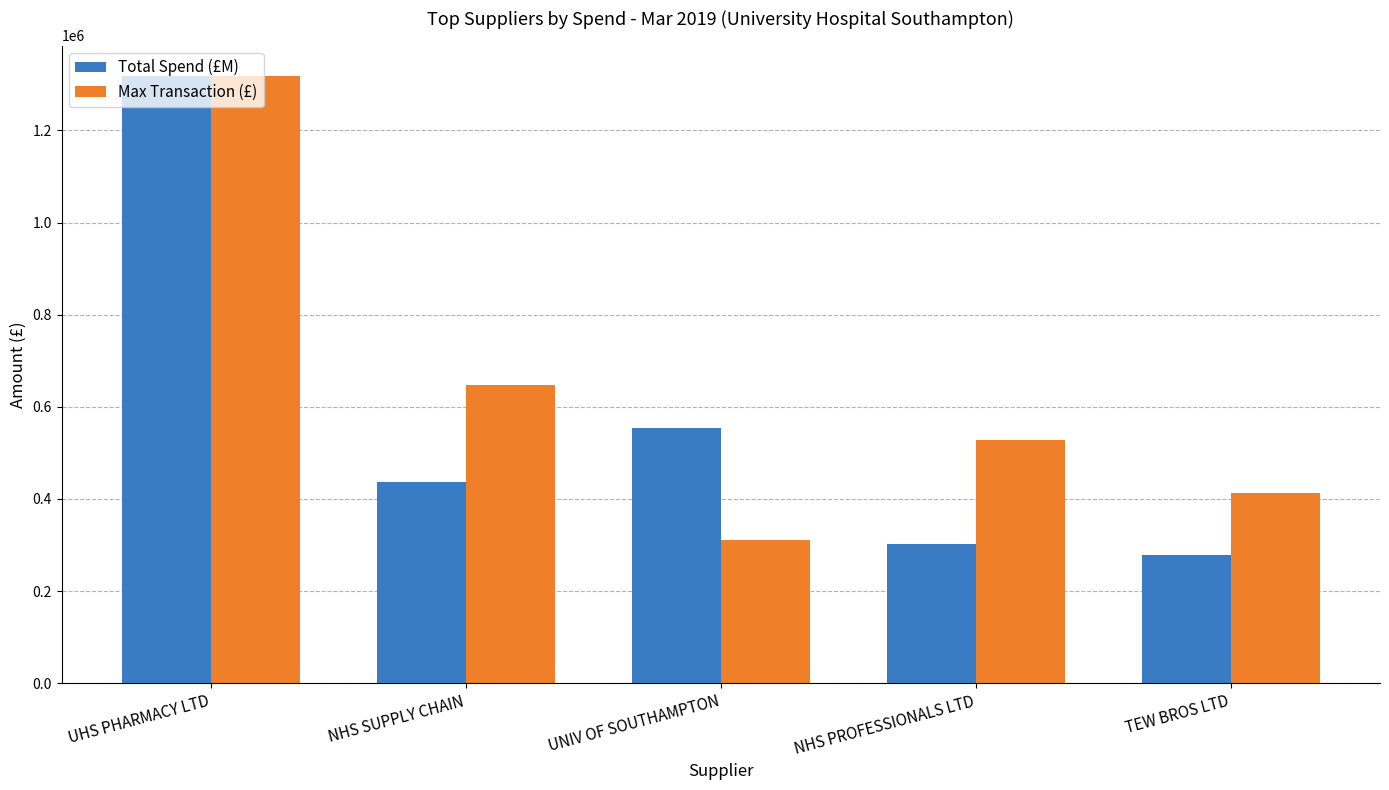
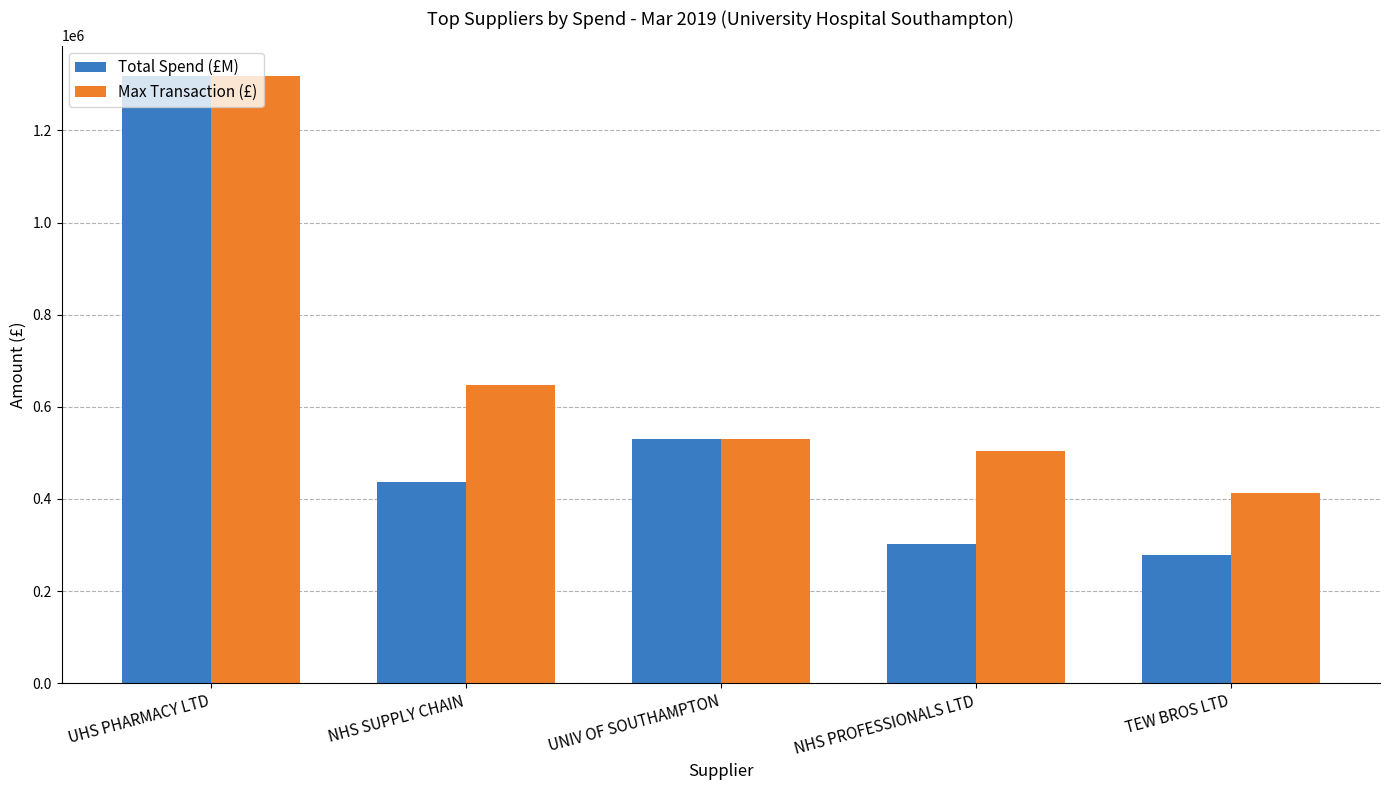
  {
    "Total Spend (£M)": {
      "NHS SUPPLY CHAIN": 440000,
-     "UNIV OF SOUTHAMPTON": 550000,
+     "UNIV OF SOUTHAMPTON": 530000,
      "NHS PROFESSIONALS LTD": 300000,
      "TEW BROS LTD": 280000
    },
    "Max Transaction (£)": {
      "NHS SUPPLY CHAIN": 650000,
-     "UNIV OF SOUTHAMPTON": 310000,
-     "NHS PROFESSIONALS LTD": 530000,
+     "UNIV OF SOUTHAMPTON": 530000,
+     "NHS PROFESSIONALS LTD": 500000,
      "TEW BROS LTD": 410000
    }
  }
